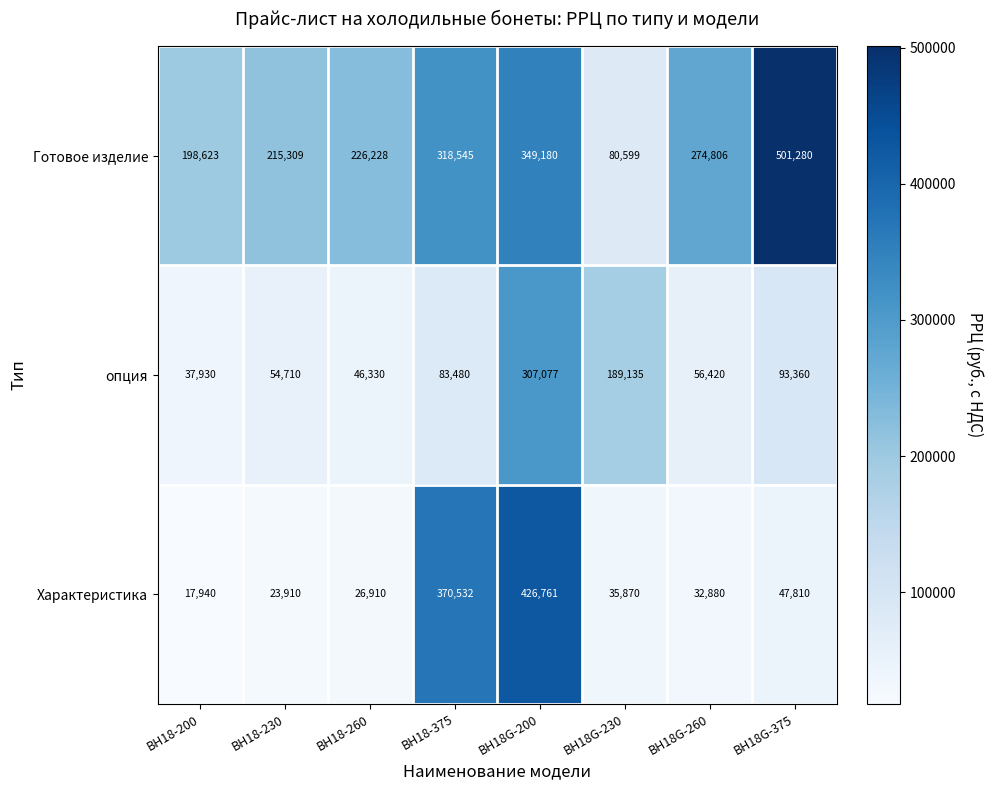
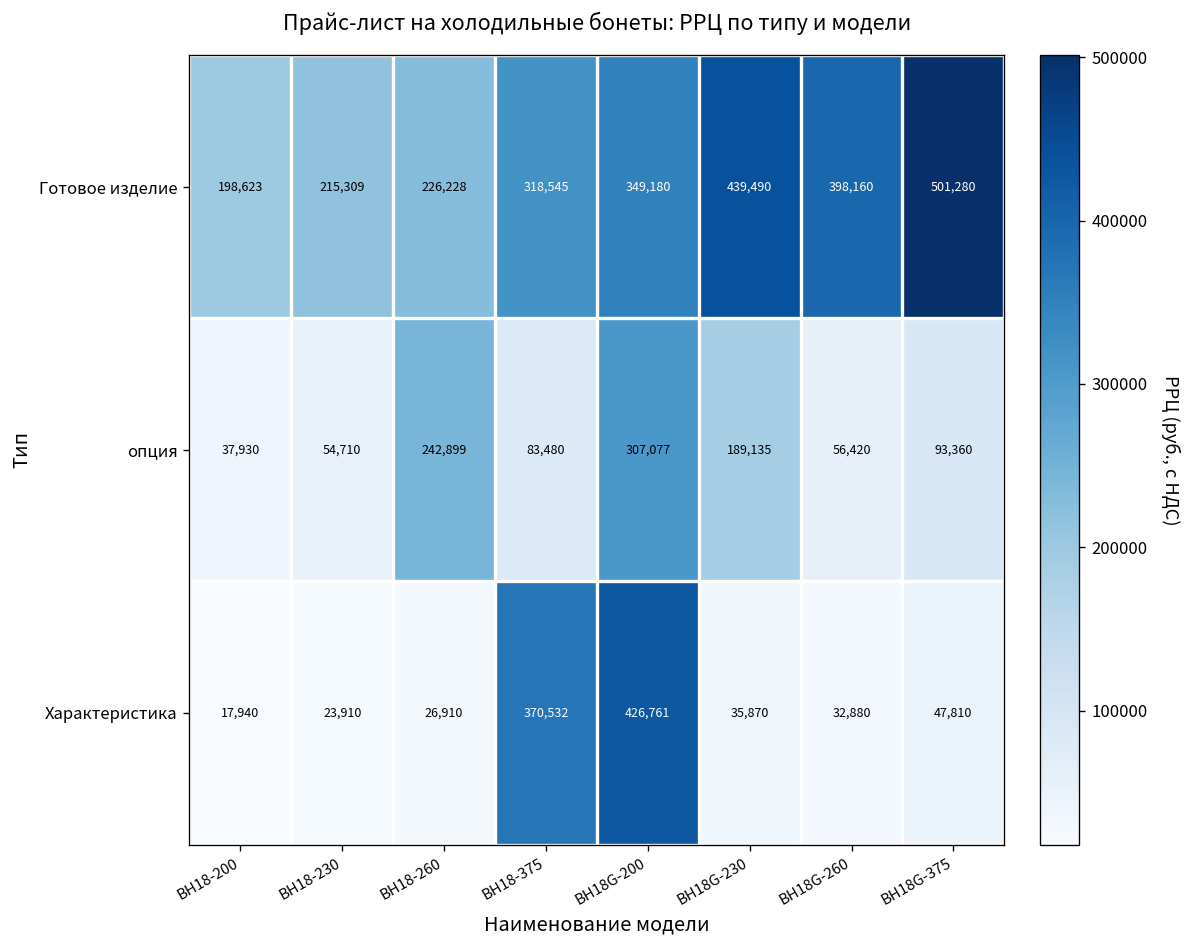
  {
    "Готовое изделие": {
      "ВН18-200": "198,623",
      "ВН18-230": "215,309",
      "ВН18-260": "226,228",
      "ВН18-375": "318,545",
      "ВН18G-200": "349,180",
-     "ВН18G-230": "80,599",
-     "ВН18G-260": "274,806",
+     "ВН18G-230": "439,490",
+     "ВН18G-260": "398,160",
      "ВН18G-375": "501,280"
    },
    "опция": {
      "ВН18-200": "37,930",
      "ВН18-230": "54,710",
-     "ВН18-260": "46,330",
+     "ВН18-260": "242,899",
      "ВН18-375": "83,480",
      "ВН18G-200": "307,077",
      "ВН18G-230": "189,135",
      "ВН18G-260": "56,420",
      "ВН18G-375": "93,360"
    },
    "Характеристика": {
      "ВН18-200": "17,940",
      "ВН18-230": "23,910",
      "ВН18-260": "26,910",
      "ВН18-375": "370,532",
      "ВН18G-200": "426,761",
      "ВН18G-230": "35,870",
      "ВН18G-260": "32,880",
      "ВН18G-375": "47,810"
    }
  }
